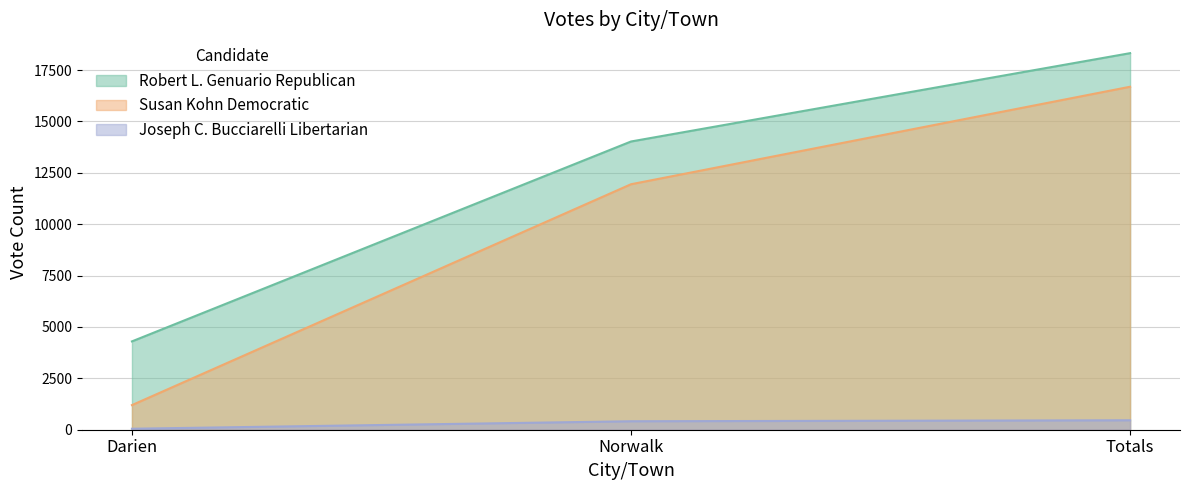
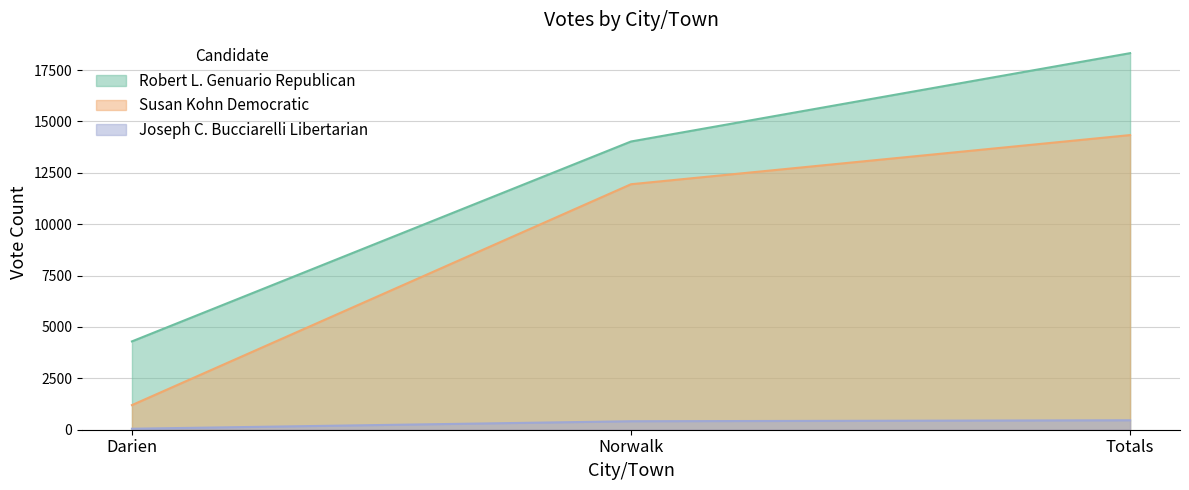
  {
    "Susan Kohn Democratic": {
      "Darien": 1200,
      "Norwalk": 11900,
-     "Totals": 16700
+     "Totals": 14300
    }
  }
